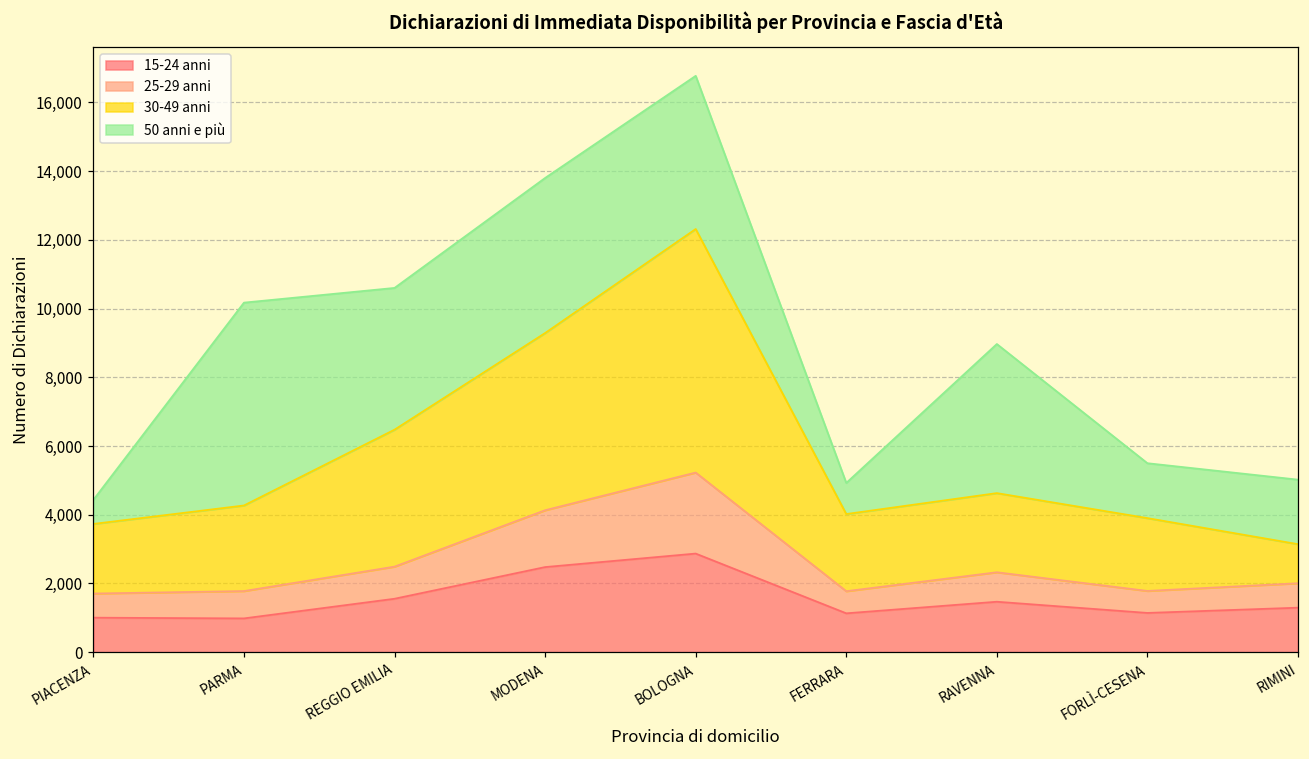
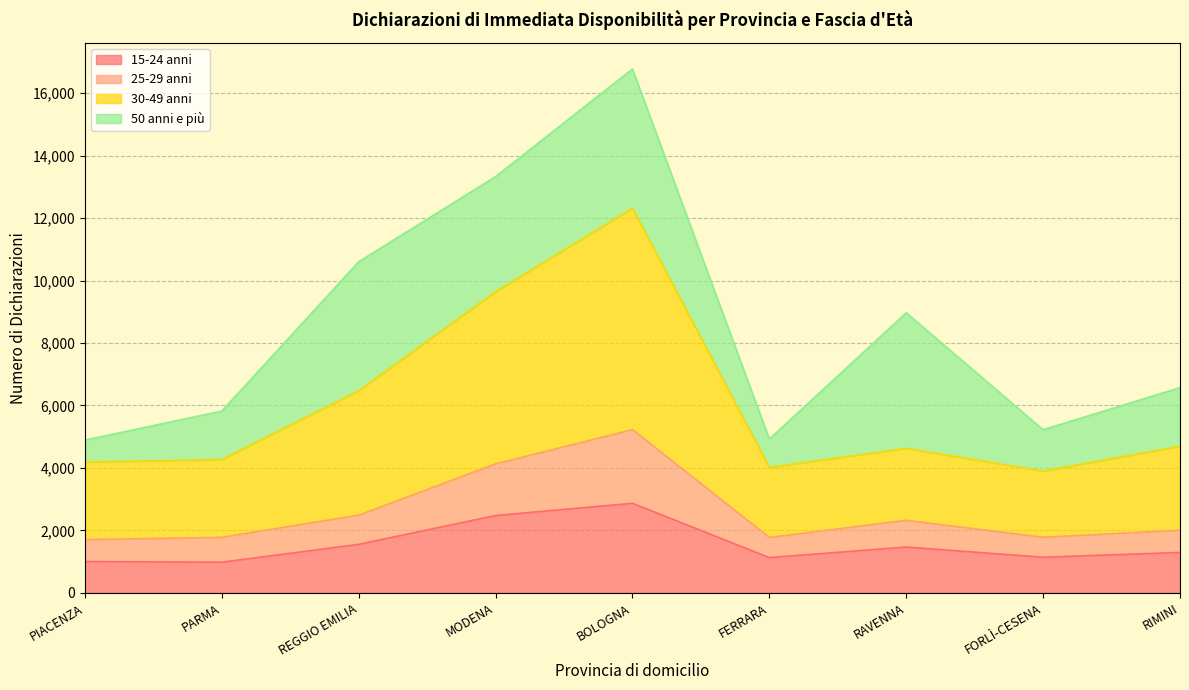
  {
    "30-49 anni": {
-     "PIACENZA": "2,000",
+     "PIACENZA": "2,500",
      "PARMA": "2,500",
      "REGGIO EMILIA": "4,000",
-     "MODENA": "5,200",
+     "MODENA": "5,500",
      "BOLOGNA": "7,100",
      "FERRARA": "2,200",
      "RAVENNA": "2,300",
      "FORLÌ-CESENA": "2,100",
-     "RIMINI": "1,100"
+     "RIMINI": "2,700"
    },
    "50 anni e più": {
      "PIACENZA": "700",
-     "PARMA": "5,900",
+     "PARMA": "1,600",
      "REGGIO EMILIA": "4,100",
-     "MODENA": "4,500",
+     "MODENA": "3,700",
      "BOLOGNA": "4,500",
      "FERRARA": "900",
      "RAVENNA": "4,300",
-     "FORLÌ-CESENA": "1,600",
+     "FORLÌ-CESENA": "1,300",
      "RIMINI": "1,900"
    }
  }
